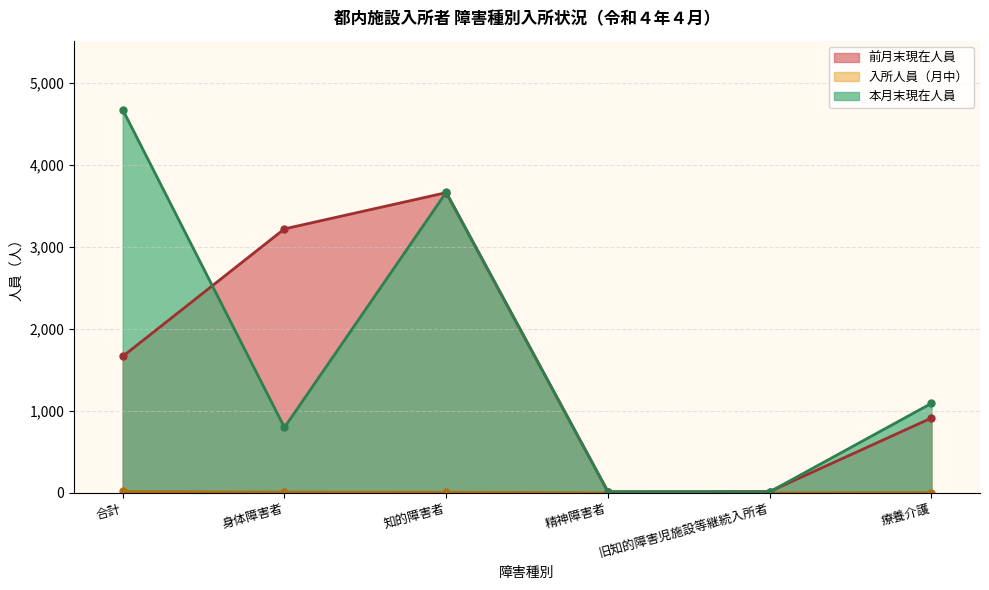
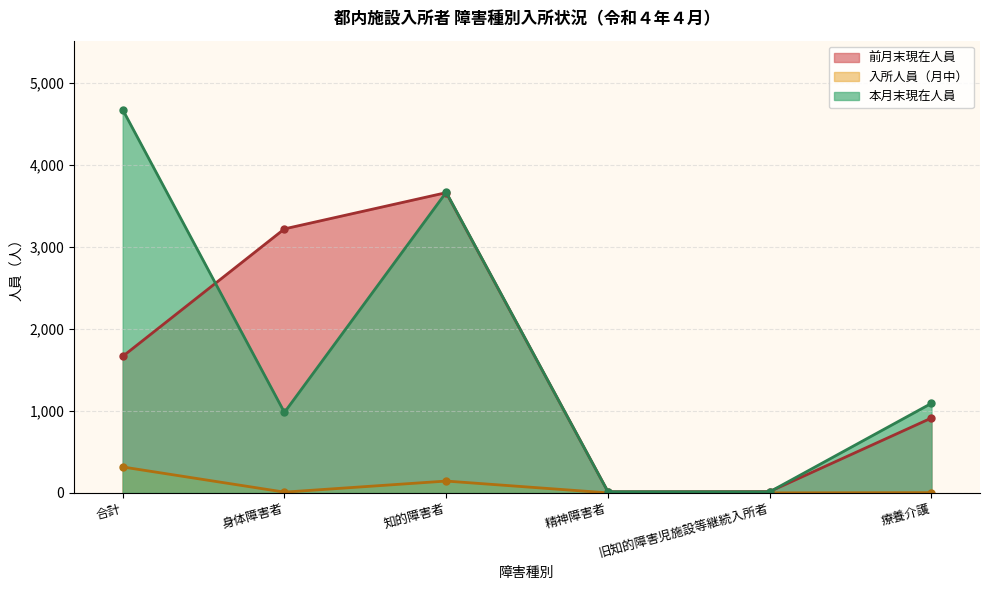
  {
    "前月末現在人員": {
      "合計": "1,700",
      "身体障害者": "3,200",
      "療養介護": "900"
    },
    "入所人員（月中）": {
-     "合計": "0",
+     "合計": "300",
      "身体障害者": "0",
-     "知的障害者": "0",
+     "知的障害者": "100",
      "療養介護": "0"
    },
    "本月末現在人員": {
      "合計": "4,700",
-     "身体障害者": "800",
+     "身体障害者": "1,000",
      "療養介護": "1,100"
    }
  }
